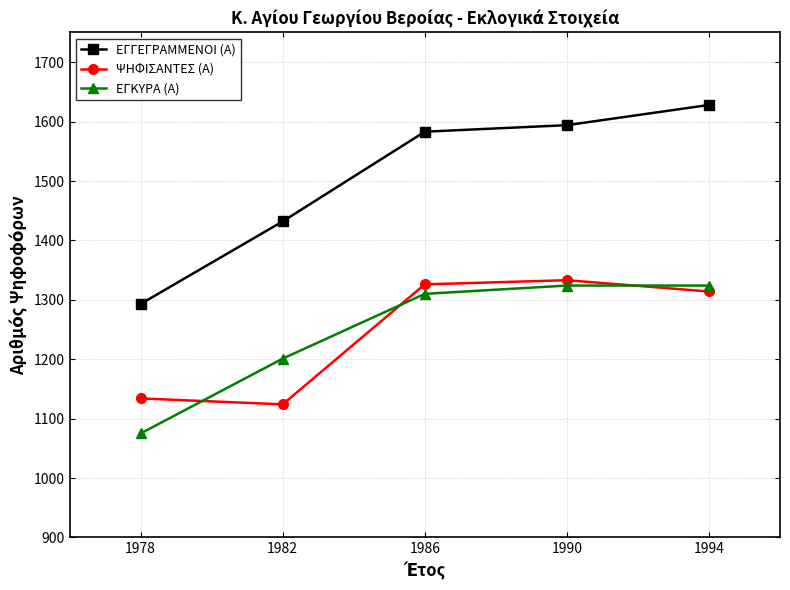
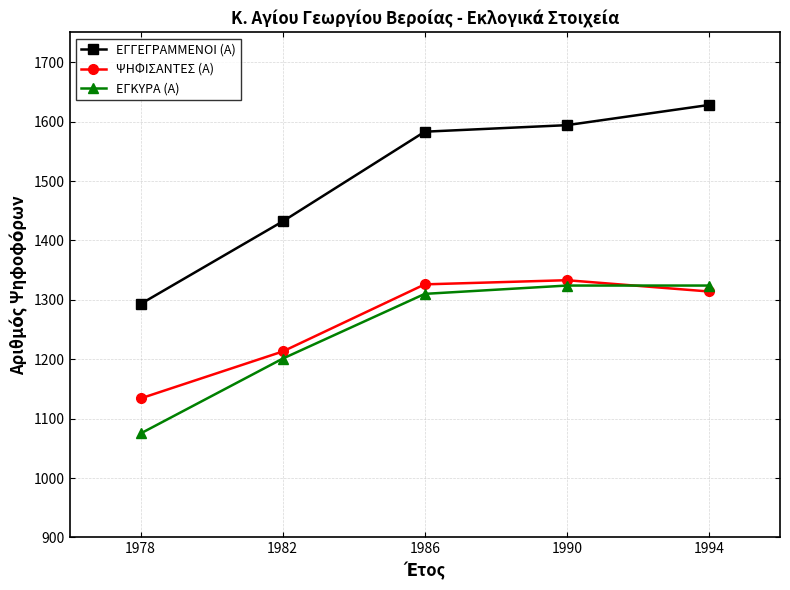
  {
    "ΕΓΓΕΓΡΑΜΜΕΝΟΙ (Α)": {
      "1978": 1290,
      "1982": 1430,
      "1986": 1580,
      "1990": 1590,
      "1994": 1630
    },
    "ΨΗΦΙΣΑΝΤΕΣ (Α)": {
      "1978": 1130,
-     "1982": 1120,
+     "1982": 1210,
      "1986": 1330,
      "1990": 1330,
      "1994": 1310
    },
    "ΕΓΚΥΡΑ (Α)": {
      "1978": 1080,
      "1982": 1200,
      "1986": 1310,
      "1990": 1320,
      "1994": 1320
    }
  }
